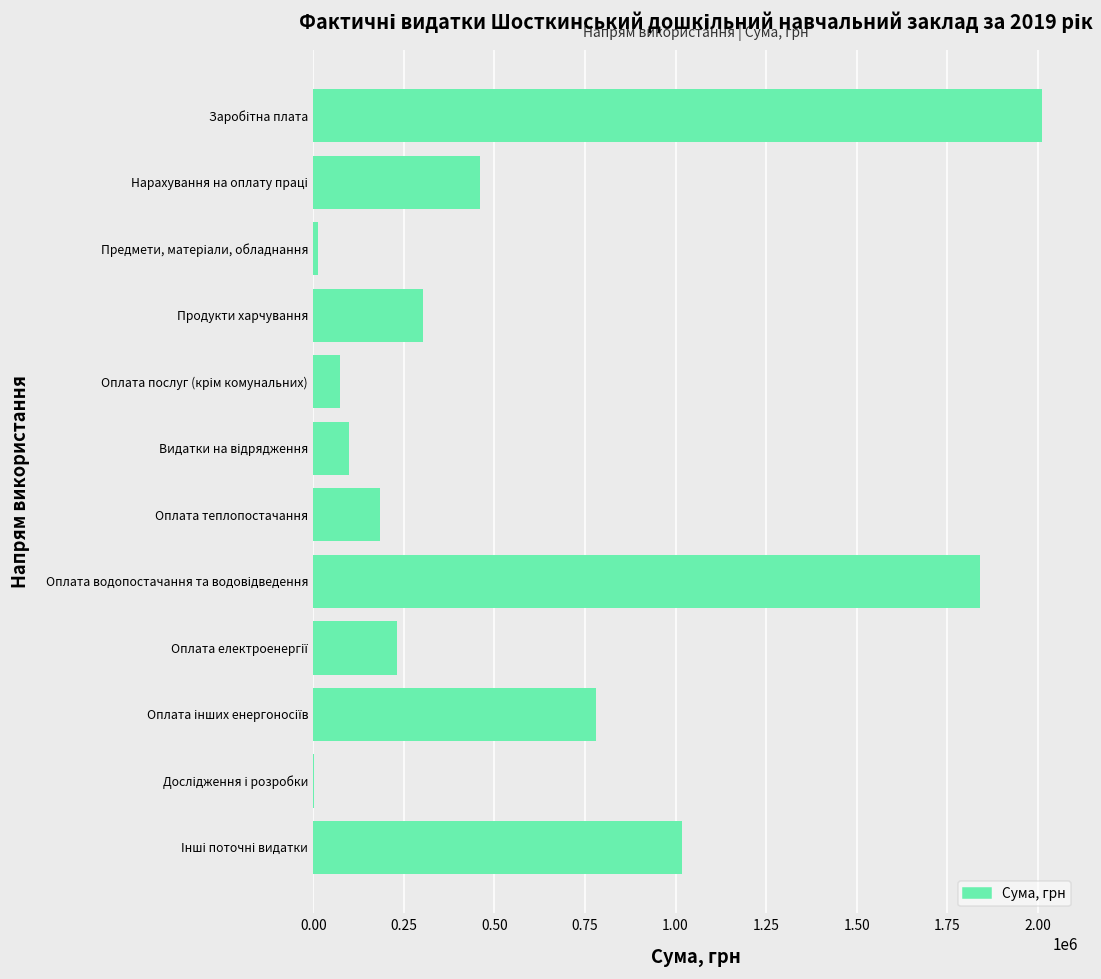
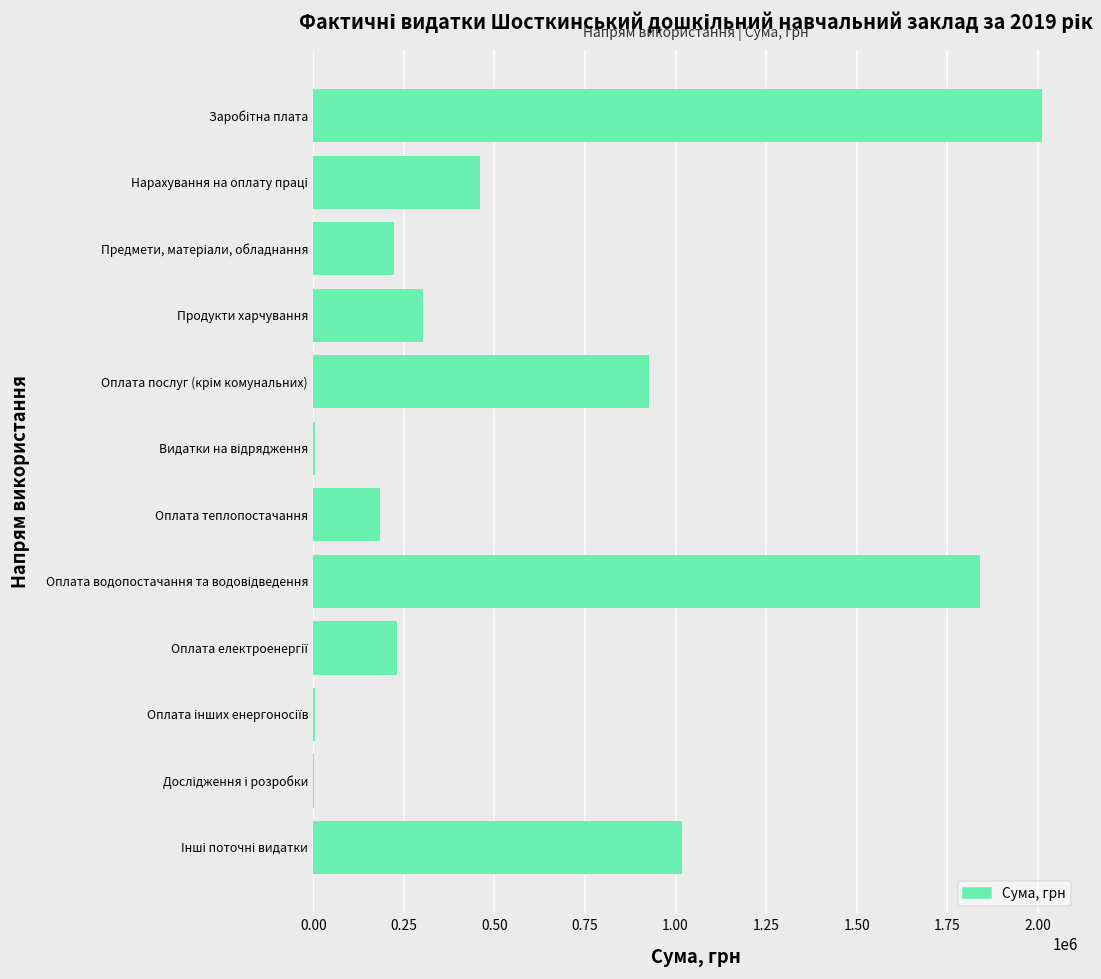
  {
    "Заробітна плата": 2010000,
    "Нарахування на оплату праці": 460000,
-   "Предмети, матеріали, обладнання": 10000,
+   "Предмети, матеріали, обладнання": 220000,
    "Продукти харчування": 300000,
-   "Оплата послуг (крім комунальних)": 70000,
-   "Видатки на відрядження": 100000,
+   "Оплата послуг (крім комунальних)": 930000,
+   "Видатки на відрядження": 0,
    "Оплата теплопостачання": 180000,
    "Оплата водопостачання та водовідведення": 1840000,
    "Оплата електроенергії": 230000,
-   "Оплата інших енергоносіїв": 780000,
+   "Оплата інших енергоносіїв": 0,
    "Інші поточні видатки": 1020000
  }
